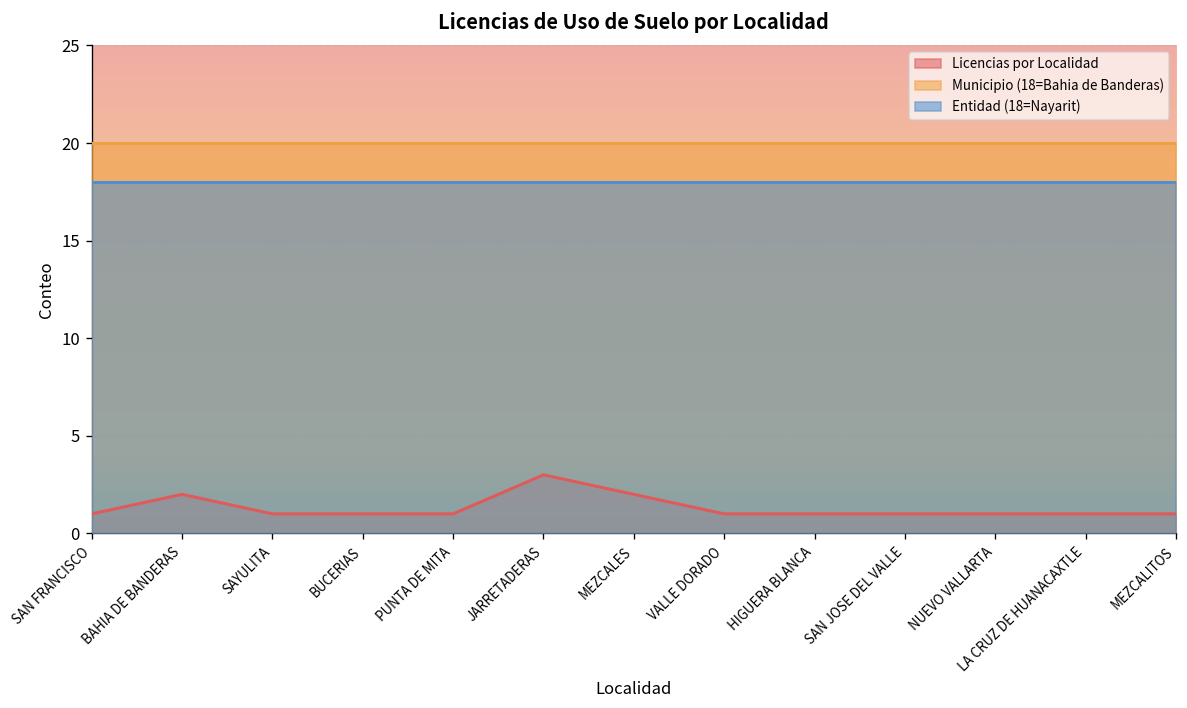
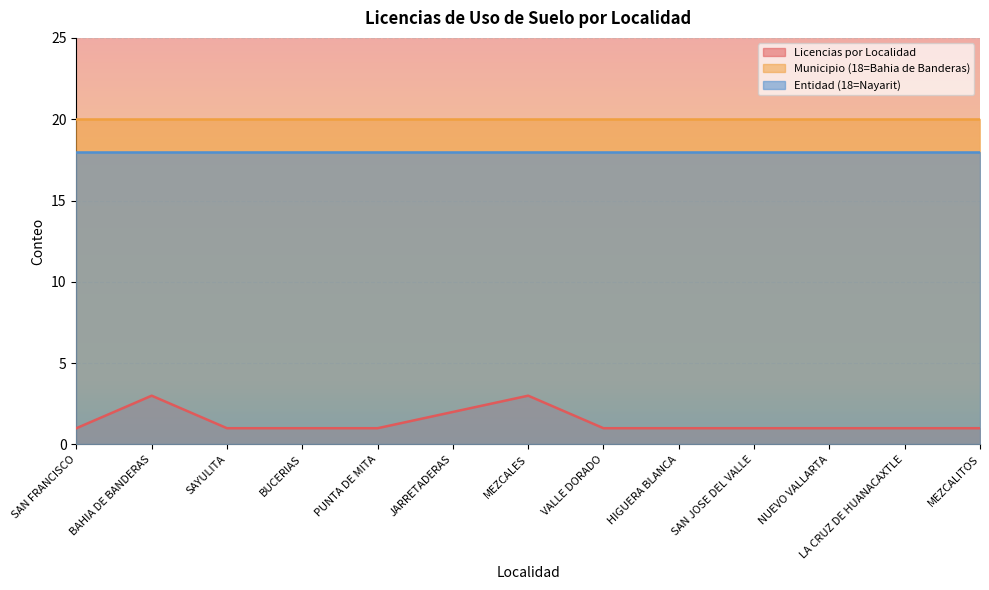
  {
    "Licencias por Localidad": {
      "SAN FRANCISCO": 1,
-     "BAHIA DE BANDERAS": 2,
+     "BAHIA DE BANDERAS": 3,
      "SAYULITA": 1,
      "BUCERIAS": 1,
      "PUNTA DE MITA": 1,
-     "JARRETADERAS": 3,
-     "MEZCALES": 2,
+     "JARRETADERAS": 2,
+     "MEZCALES": 3,
      "VALLE DORADO": 1,
      "HIGUERA BLANCA": 1,
      "SAN JOSE DEL VALLE": 1,
      "NUEVO VALLARTA": 1,
      "LA CRUZ DE HUANACAXTLE": 1,
      "MEZCALITOS": 1
    },
    "Municipio (18=Bahia de Banderas)": {
      "SAN FRANCISCO": 20,
      "BAHIA DE BANDERAS": 20,
      "SAYULITA": 20,
      "BUCERIAS": 20,
      "PUNTA DE MITA": 20,
      "JARRETADERAS": 20,
      "MEZCALES": 20,
      "VALLE DORADO": 20,
      "HIGUERA BLANCA": 20,
      "SAN JOSE DEL VALLE": 20,
      "NUEVO VALLARTA": 20,
      "LA CRUZ DE HUANACAXTLE": 20,
      "MEZCALITOS": 20
    },
    "Entidad (18=Nayarit)": {
      "SAN FRANCISCO": 18,
      "BAHIA DE BANDERAS": 18,
      "SAYULITA": 18,
      "BUCERIAS": 18,
      "PUNTA DE MITA": 18,
      "JARRETADERAS": 18,
      "MEZCALES": 18,
      "VALLE DORADO": 18,
      "HIGUERA BLANCA": 18,
      "SAN JOSE DEL VALLE": 18,
      "NUEVO VALLARTA": 18,
      "LA CRUZ DE HUANACAXTLE": 18,
      "MEZCALITOS": 18
    }
  }
